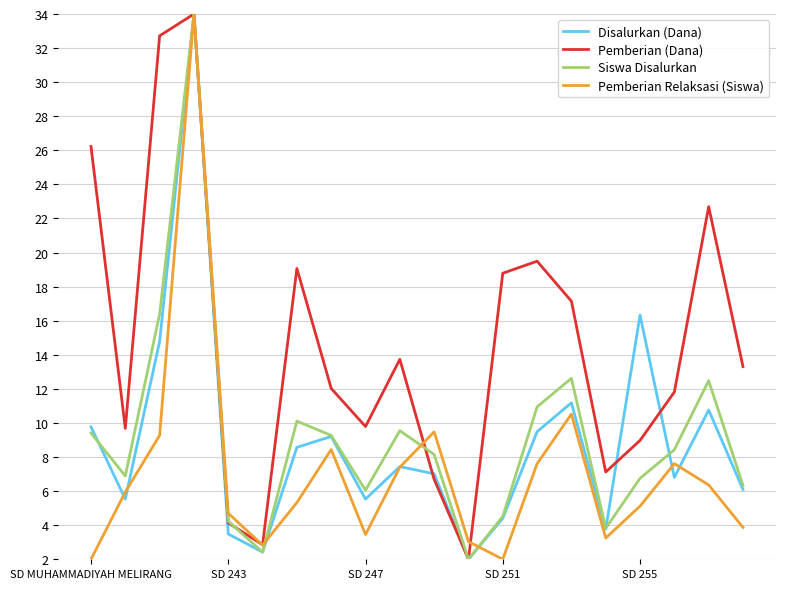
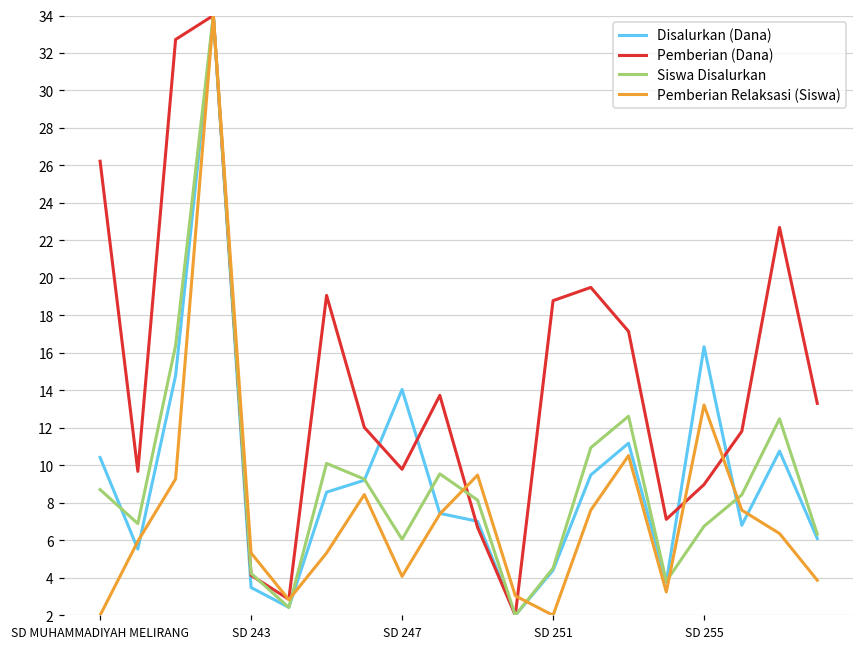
  {
    "Disalurkan (Dana)": {
-     "SD MUHAMMADIYAH MELIRANG": 9.8,
+     "SD MUHAMMADIYAH MELIRANG": 10.4,
      "SD 243": 3.5,
-     "SD 247": 5.5,
+     "SD 247": 14.0,
      "SD 255": 16.3
    },
    "Pemberian (Dana)": {
      "SD MUHAMMADIYAH MELIRANG": 26.2,
      "SD 247": 9.8,
      "SD 251": 18.8,
      "SD 255": 9.0
    },
    "Siswa Disalurkan": {
-     "SD MUHAMMADIYAH MELIRANG": 9.4,
+     "SD MUHAMMADIYAH MELIRANG": 8.7,
      "SD 247": 6.1,
      "SD 255": 6.8
    },
    "Pemberian Relaksasi (Siswa)": {
      "SD MUHAMMADIYAH MELIRANG": 2.0,
-     "SD 243": 4.7,
-     "SD 247": 3.5,
+     "SD 243": 5.3,
+     "SD 247": 4.1,
      "SD 251": 2.0,
-     "SD 255": 5.1
+     "SD 255": 13.2
    }
  }
